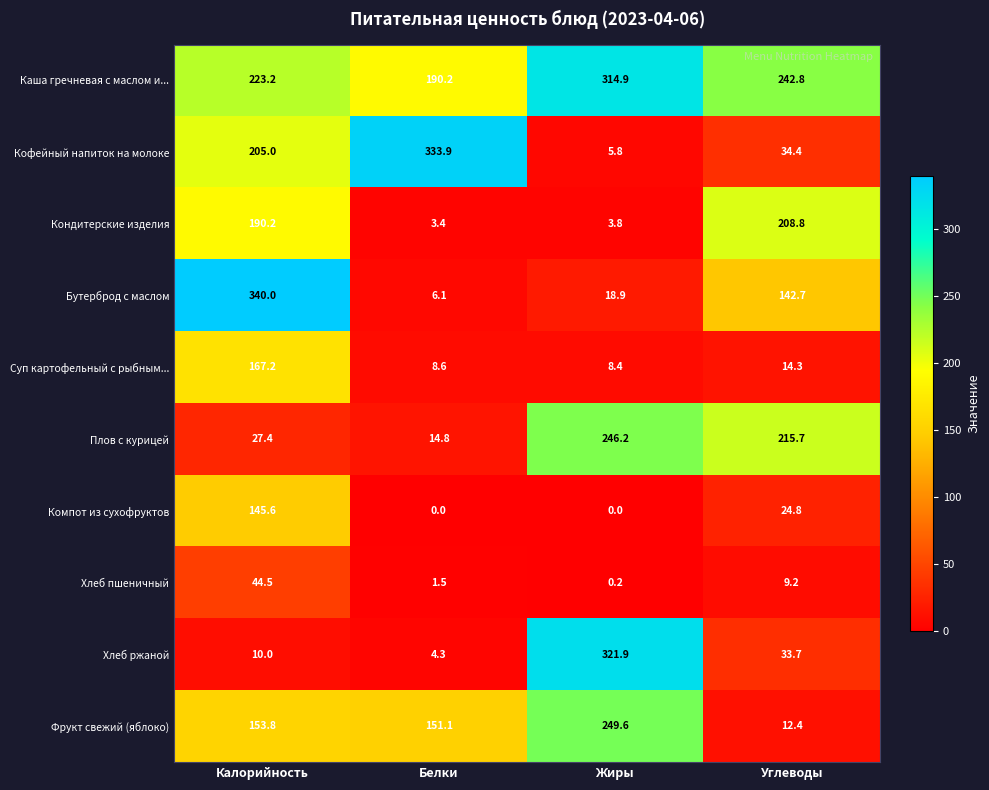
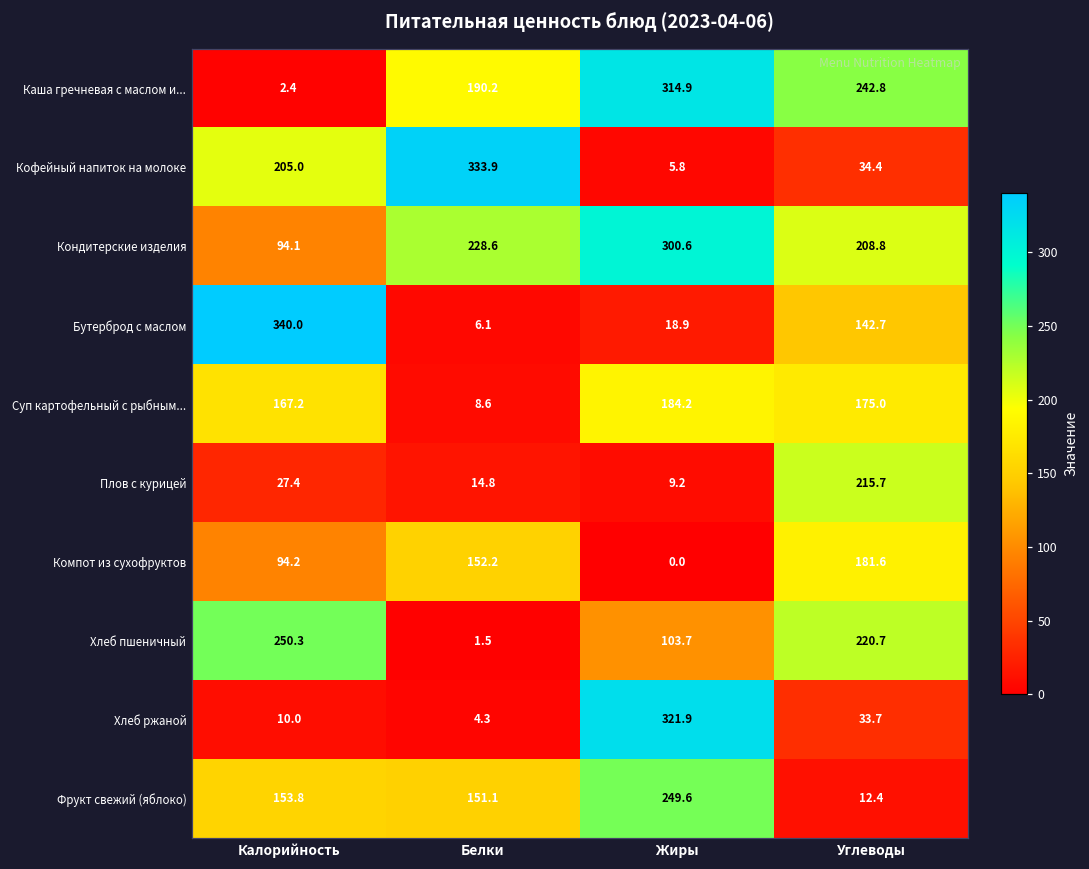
  {
    "Каша гречневая с маслом и...": {
-     "Калорийность": 223.2,
+     "Калорийность": 2.4,
      "Белки": 190.2,
      "Жиры": 314.9
    },
    "Кофейный напиток на молоке": {
      "Калорийность": 205.0,
      "Белки": 333.9,
      "Жиры": 5.8,
      "Углеводы": 34.4
    },
    "Кондитерские изделия": {
-     "Калорийность": 190.2,
-     "Белки": 3.4,
-     "Жиры": 3.8,
+     "Калорийность": 94.1,
+     "Белки": 228.6,
+     "Жиры": 300.6,
      "Углеводы": 208.8
    },
    "Бутерброд с маслом": {
      "Калорийность": 340.0,
      "Белки": 6.1,
      "Жиры": 18.9,
      "Углеводы": 142.7
    },
    "Суп картофельный с рыбным...": {
      "Калорийность": 167.2,
      "Белки": 8.6,
-     "Жиры": 8.4,
-     "Углеводы": 14.3
+     "Жиры": 184.2,
+     "Углеводы": 175.0
    },
    "Плов с курицей": {
      "Калорийность": 27.4,
      "Белки": 14.8,
-     "Жиры": 246.2,
+     "Жиры": 9.2,
      "Углеводы": 215.7
    },
    "Компот из сухофруктов": {
-     "Калорийность": 145.6,
-     "Белки": 0.0,
+     "Калорийность": 94.2,
+     "Белки": 152.2,
      "Жиры": 0.0,
-     "Углеводы": 24.8
+     "Углеводы": 181.6
    },
    "Хлеб пшеничный": {
-     "Калорийность": 44.5,
+     "Калорийность": 250.3,
      "Белки": 1.5,
-     "Жиры": 0.2,
-     "Углеводы": 9.2
+     "Жиры": 103.7,
+     "Углеводы": 220.7
    },
    "Хлеб ржаной": {
      "Калорийность": 10.0,
      "Белки": 4.3,
      "Жиры": 321.9,
      "Углеводы": 33.7
    },
    "Фрукт свежий (яблоко)": {
      "Калорийность": 153.8,
      "Белки": 151.1,
      "Жиры": 249.6,
      "Углеводы": 12.4
    }
  }
